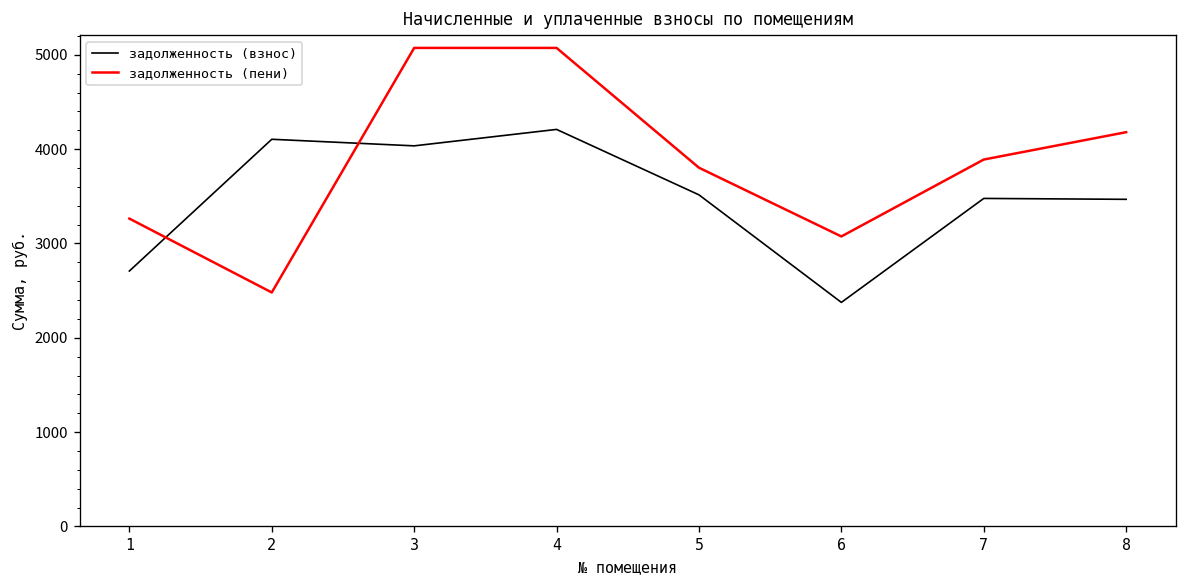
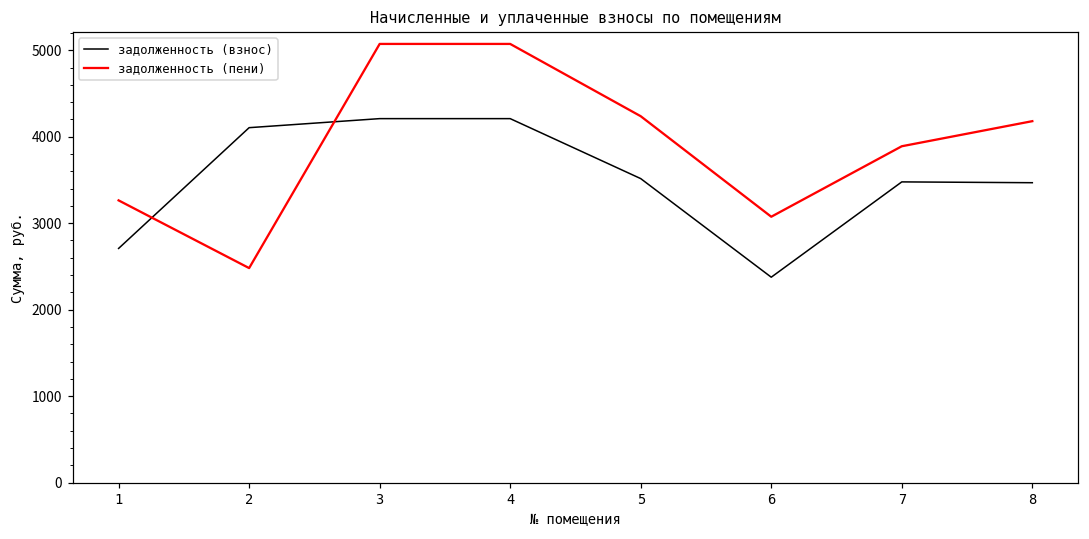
  {
    "задолженность (взнос)": {
      "1": 2700,
      "2": 4100,
-     "3": 4000,
+     "3": 4200,
      "4": 4200,
      "5": 3500,
      "6": 2400,
      "7": 3500,
      "8": 3500
    },
    "задолженность (пени)": {
      "1": 3300,
      "2": 2500,
      "3": 5100,
      "4": 5100,
-     "5": 3800,
+     "5": 4200,
      "6": 3100,
      "7": 3900,
      "8": 4200
    }
  }
